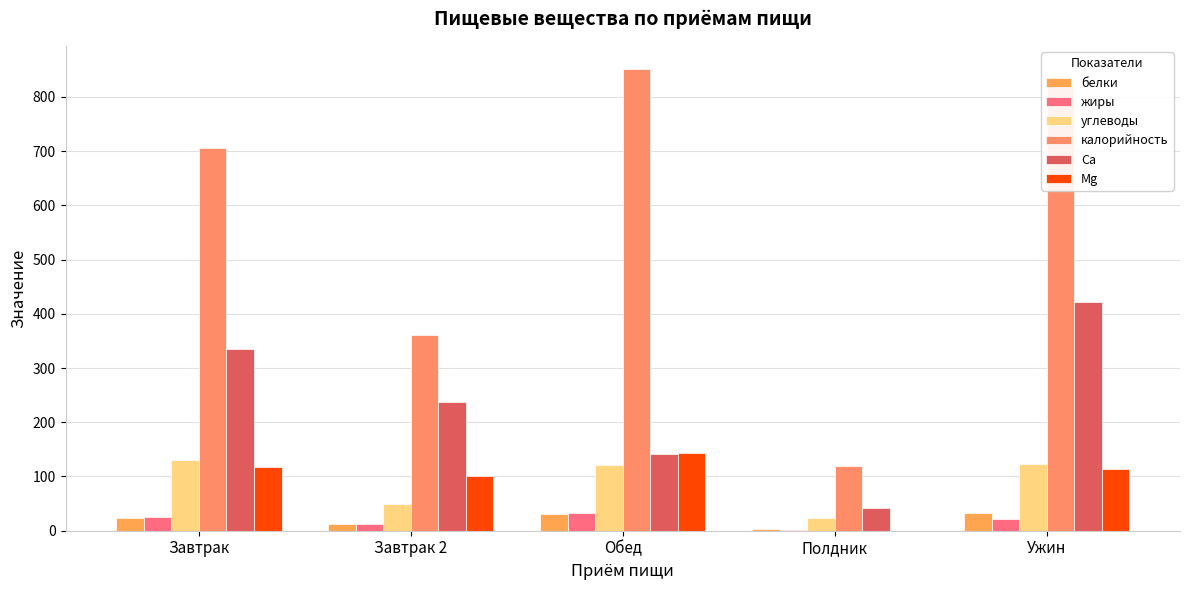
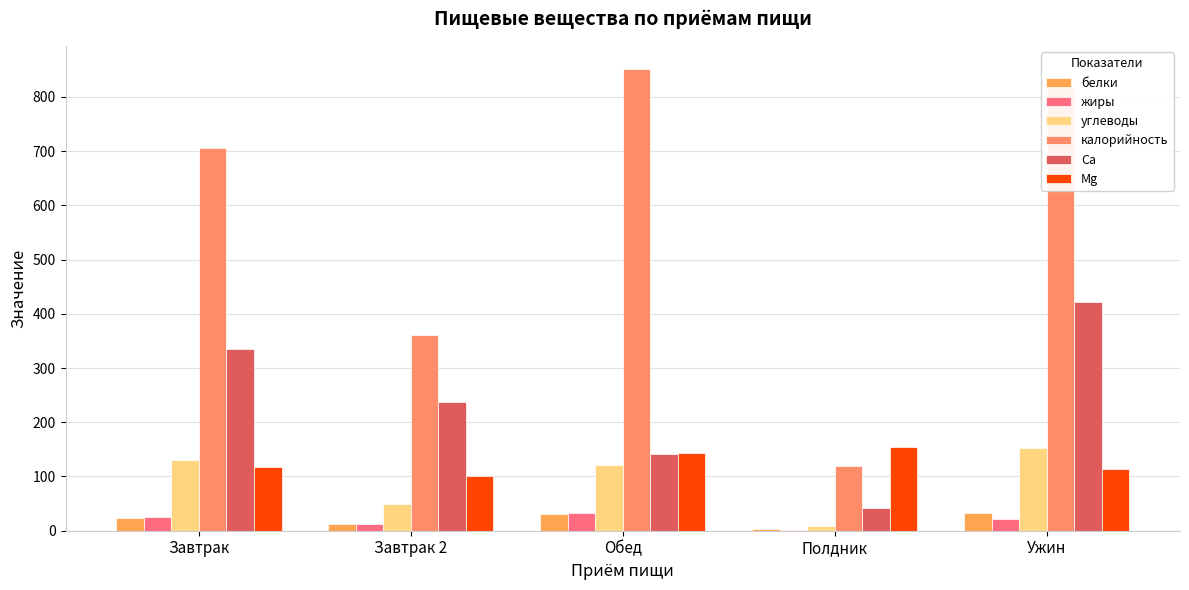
  {
    "углеводы": {
      "Завтрак": 130,
      "Завтрак 2": 50,
      "Обед": 120,
-     "Полдник": 20,
-     "Ужин": 120
+     "Полдник": 10,
+     "Ужин": 150
    },
    "Mg": {
      "Завтрак": 120,
      "Завтрак 2": 100,
      "Обед": 140,
-     "Полдник": 0,
+     "Полдник": 150,
      "Ужин": 110
    }
  }
